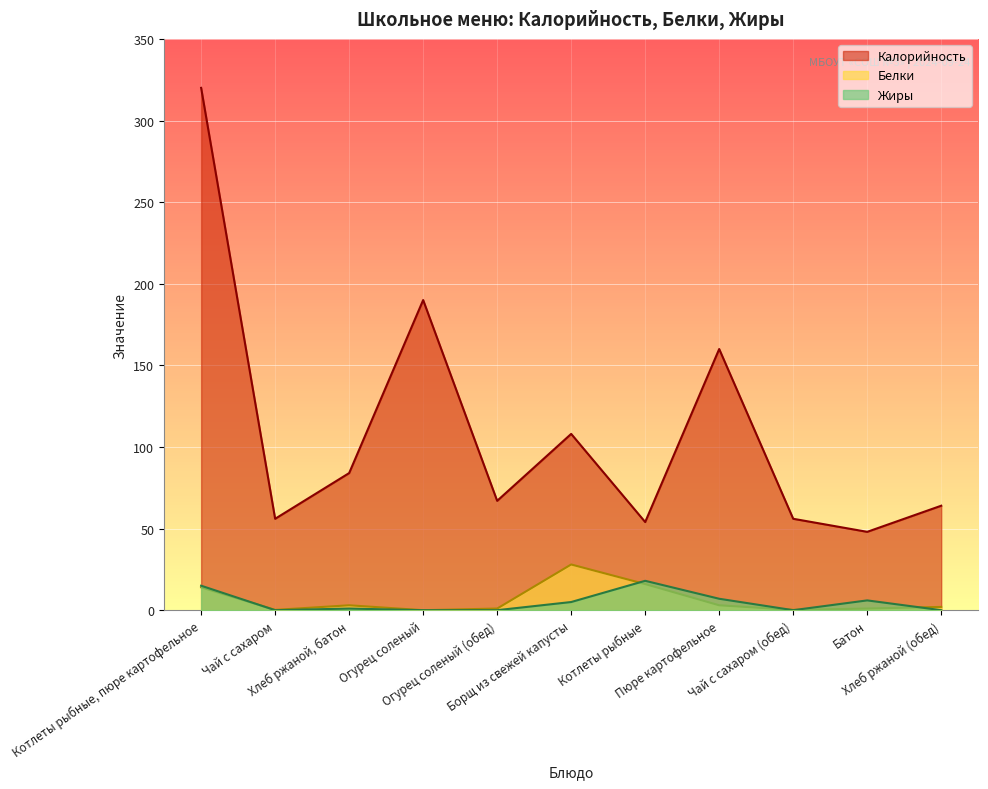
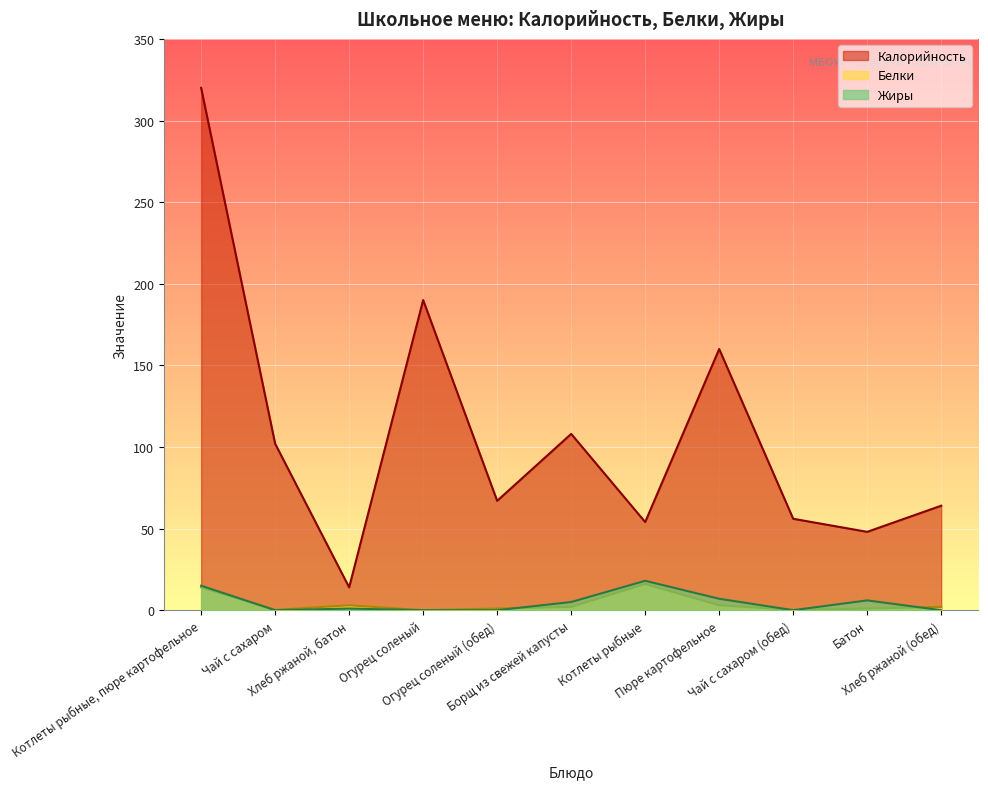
  {
    "Калорийность": {
      "Котлеты рыбные, пюре картофельное": 320,
-     "Чай с сахаром": 56,
-     "Хлеб ржаной, батон": 84,
+     "Чай с сахаром": 102,
+     "Хлеб ржаной, батон": 14,
      "Огурец соленый": 190,
      "Огурец соленый (обед)": 67,
      "Борщ из свежей капусты": 108,
      "Котлеты рыбные": 54,
      "Пюре картофельное": 160,
      "Чай с сахаром (обед)": 56,
      "Батон": 48,
      "Хлеб ржаной (обед)": 64
    },
    "Белки": {
      "Хлеб ржаной, батон": 3,
-     "Борщ из свежей капусты": 28,
+     "Борщ из свежей капусты": 2,
      "Котлеты рыбные": 16,
      "Пюре картофельное": 3,
      "Батон": 1,
      "Хлеб ржаной (обед)": 2
    },
    "Жиры": {
      "Хлеб ржаной, батон": 1,
      "Борщ из свежей капусты": 5,
      "Котлеты рыбные": 18,
      "Пюре картофельное": 7,
      "Батон": 6,
      "Хлеб ржаной (обед)": 0
    }
  }
